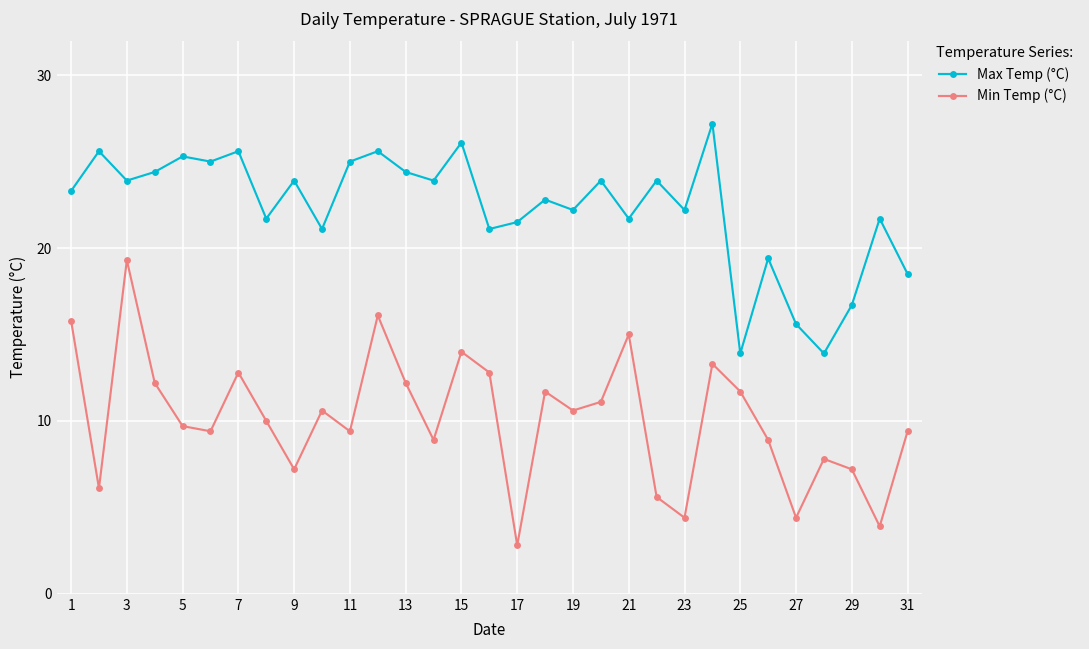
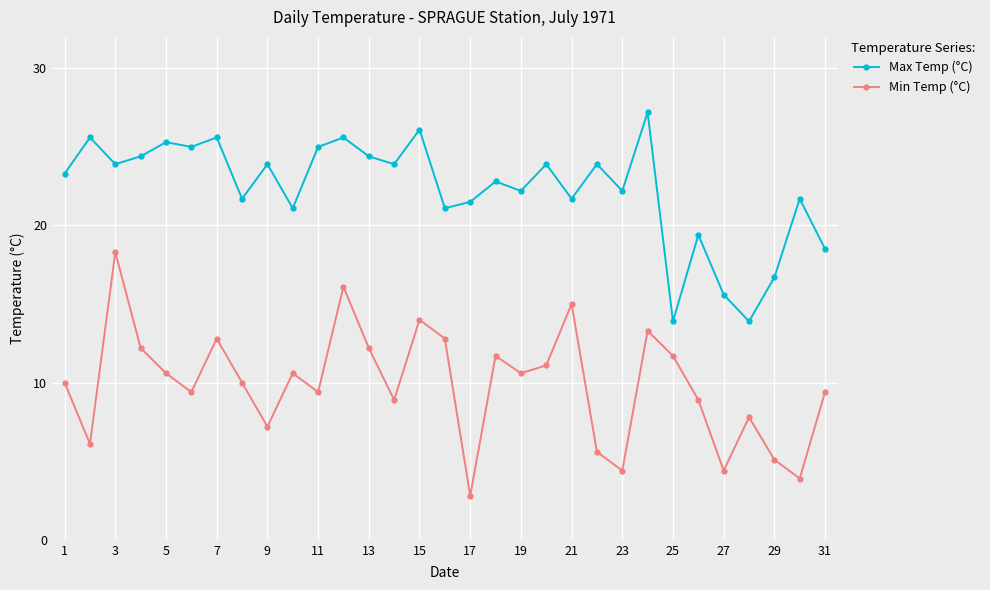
  {
    "Max Temp (°C)": {
      "1": 23.3,
      "3": 23.9,
      "5": 25.3,
      "7": 25.6,
      "9": 23.9,
      "11": 25.0,
      "13": 24.4,
      "15": 26.1,
      "17": 21.5,
      "19": 22.2,
      "21": 21.7,
      "23": 22.2,
      "25": 13.9,
      "27": 15.6,
      "29": 16.7,
      "31": 18.5
    },
    "Min Temp (°C)": {
-     "1": 15.8,
-     "3": 19.3,
-     "5": 9.7,
+     "1": 10.0,
+     "3": 18.3,
+     "5": 10.6,
      "7": 12.8,
      "9": 7.2,
      "11": 9.4,
      "13": 12.2,
      "15": 14.0,
      "17": 2.8,
      "19": 10.6,
      "21": 15.0,
      "23": 4.4,
      "25": 11.7,
      "27": 4.4,
-     "29": 7.2,
+     "29": 5.1,
      "31": 9.4
    }
  }
